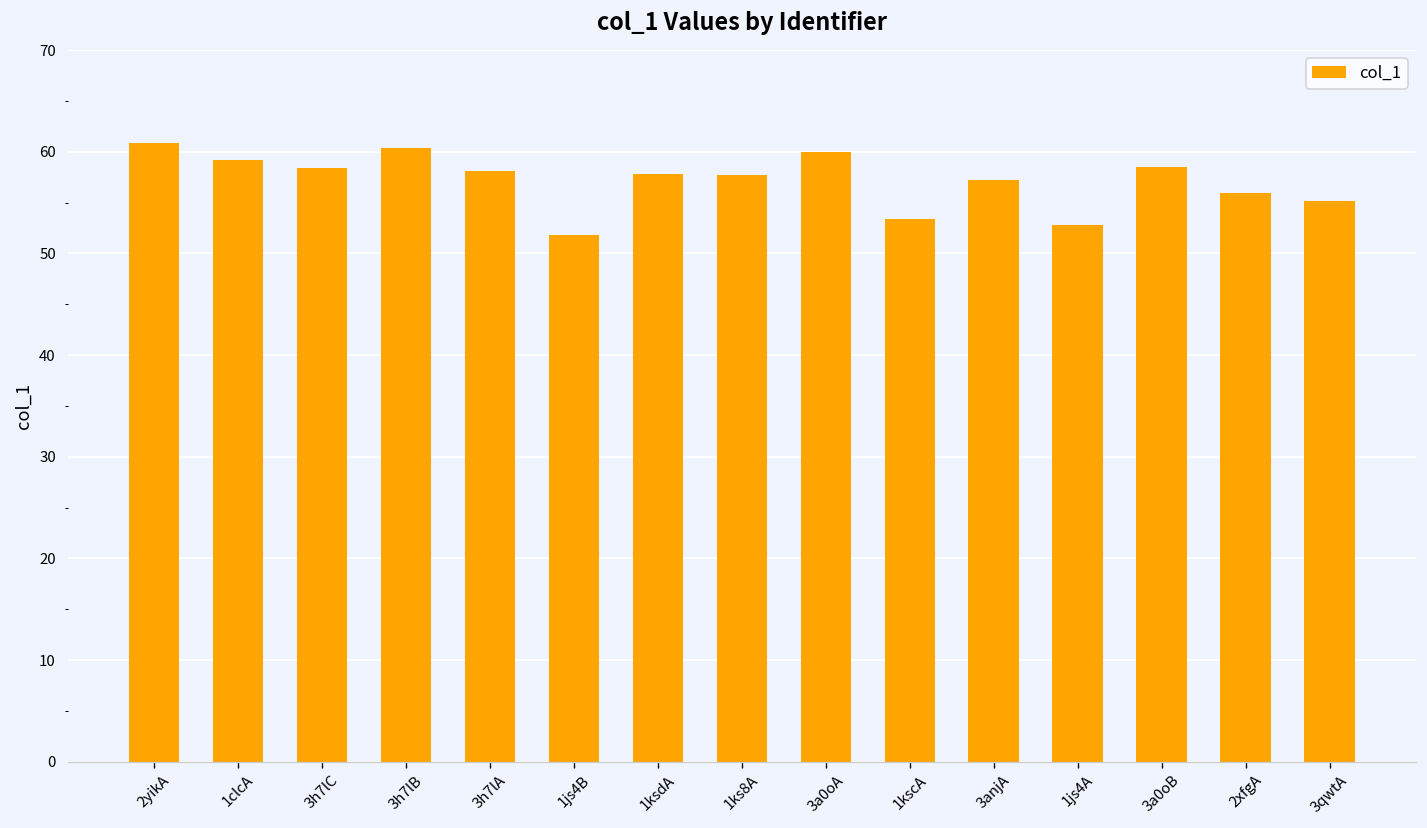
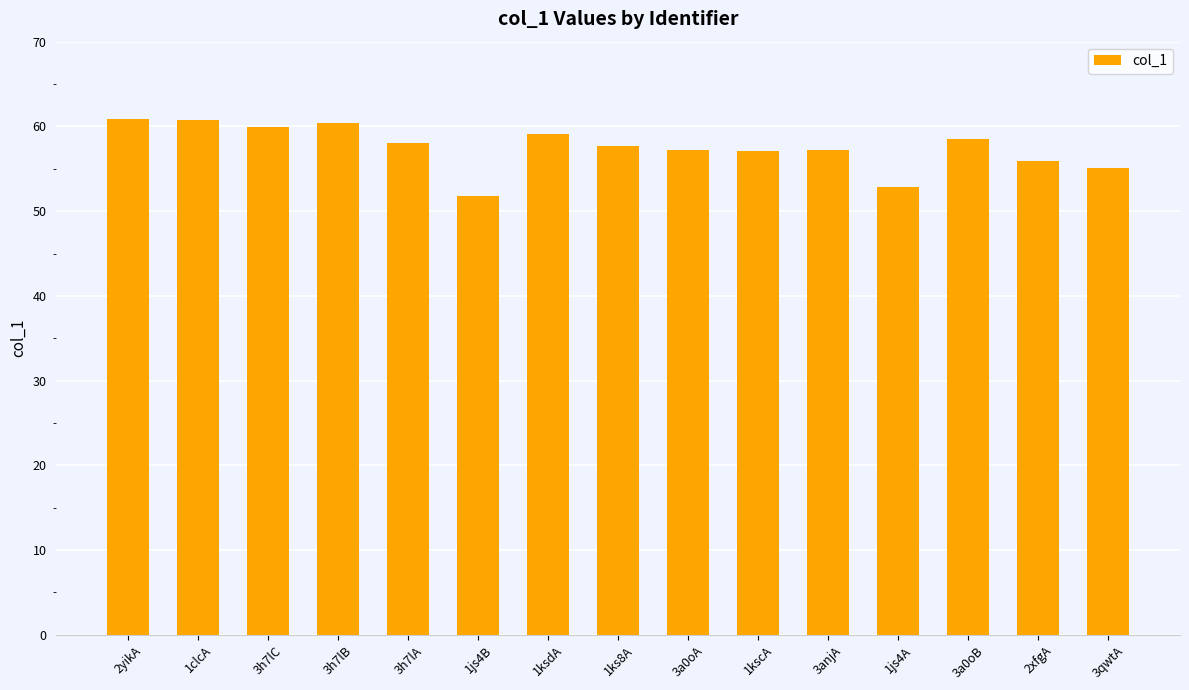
  {
    "2yikA": 61,
-   "1clcA": 59,
-   "3h7lC": 58,
+   "1clcA": 61,
+   "3h7lC": 60,
    "3h7lB": 60,
    "3h7lA": 58,
    "1js4B": 52,
-   "1ksdA": 58,
+   "1ksdA": 59,
    "1ks8A": 58,
-   "3a0oA": 60,
-   "1kscA": 53,
+   "3a0oA": 57,
+   "1kscA": 57,
    "3anjA": 57,
    "1js4A": 53,
    "3a0oB": 58,
    "2xfgA": 56,
    "3qwtA": 55
  }
